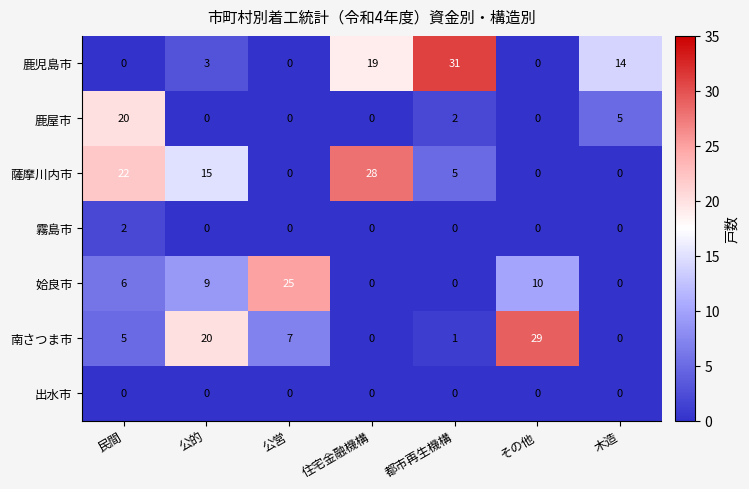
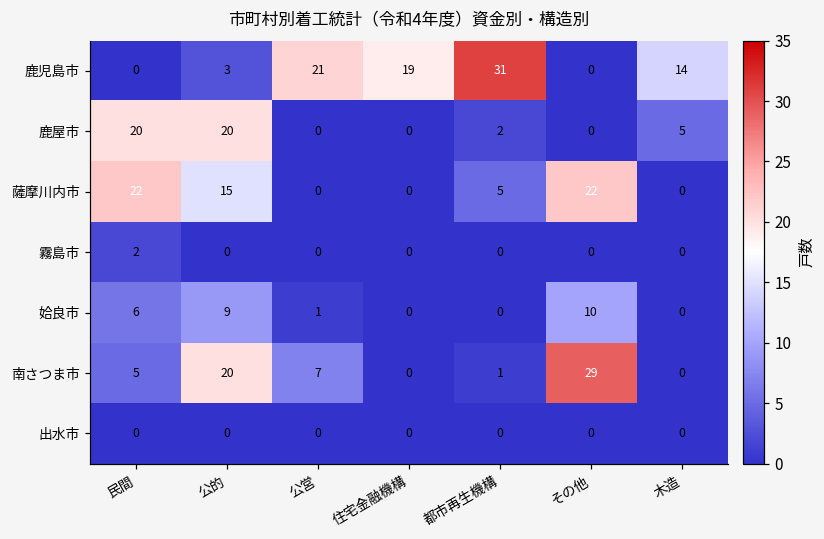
  {
    "鹿児島市": {
      "民間": 0,
      "公的": 3,
-     "公営": 0,
+     "公営": 21,
      "住宅金融機構": 19,
      "都市再生機構": 31,
      "その他": 0,
      "木造": 14
    },
    "鹿屋市": {
      "民間": 20,
-     "公的": 0,
+     "公的": 20,
      "公営": 0,
      "住宅金融機構": 0,
      "都市再生機構": 2,
      "その他": 0,
      "木造": 5
    },
    "薩摩川内市": {
      "民間": 22,
      "公的": 15,
      "公営": 0,
-     "住宅金融機構": 28,
+     "住宅金融機構": 0,
      "都市再生機構": 5,
-     "その他": 0,
+     "その他": 22,
      "木造": 0
    },
    "霧島市": {
      "民間": 2,
      "公的": 0,
      "公営": 0,
      "住宅金融機構": 0,
      "都市再生機構": 0,
      "その他": 0,
      "木造": 0
    },
    "姶良市": {
      "民間": 6,
      "公的": 9,
-     "公営": 25,
+     "公営": 1,
      "住宅金融機構": 0,
      "都市再生機構": 0,
      "その他": 10,
      "木造": 0
    },
    "南さつま市": {
      "民間": 5,
      "公的": 20,
      "公営": 7,
      "住宅金融機構": 0,
      "都市再生機構": 1,
      "その他": 29,
      "木造": 0
    },
    "出水市": {
      "民間": 0,
      "公的": 0,
      "公営": 0,
      "住宅金融機構": 0,
      "都市再生機構": 0,
      "その他": 0,
      "木造": 0
    }
  }
